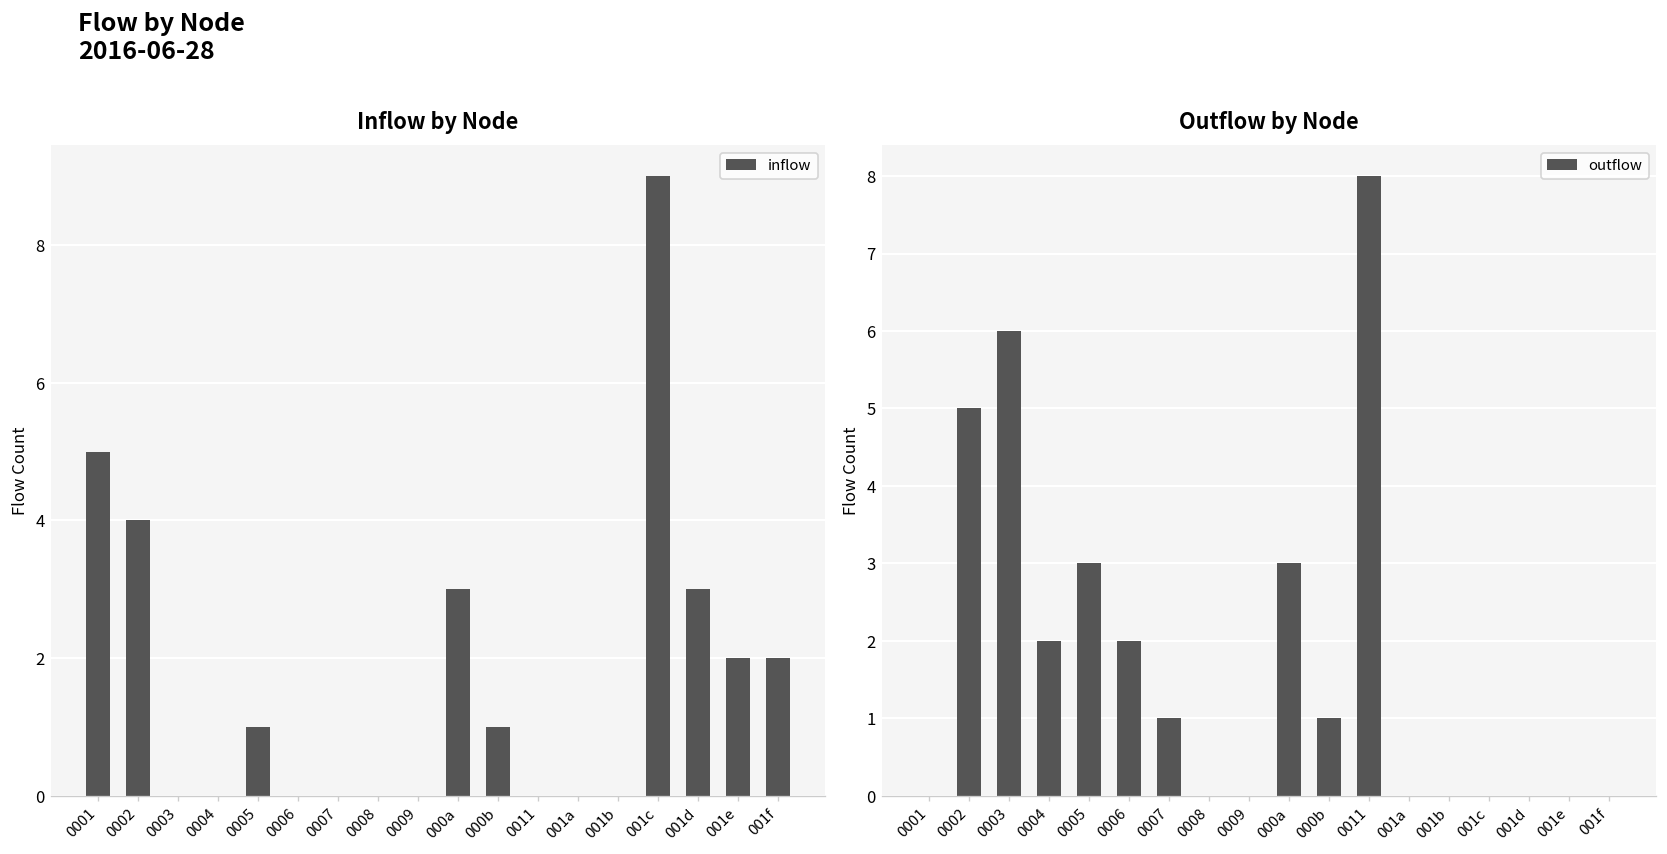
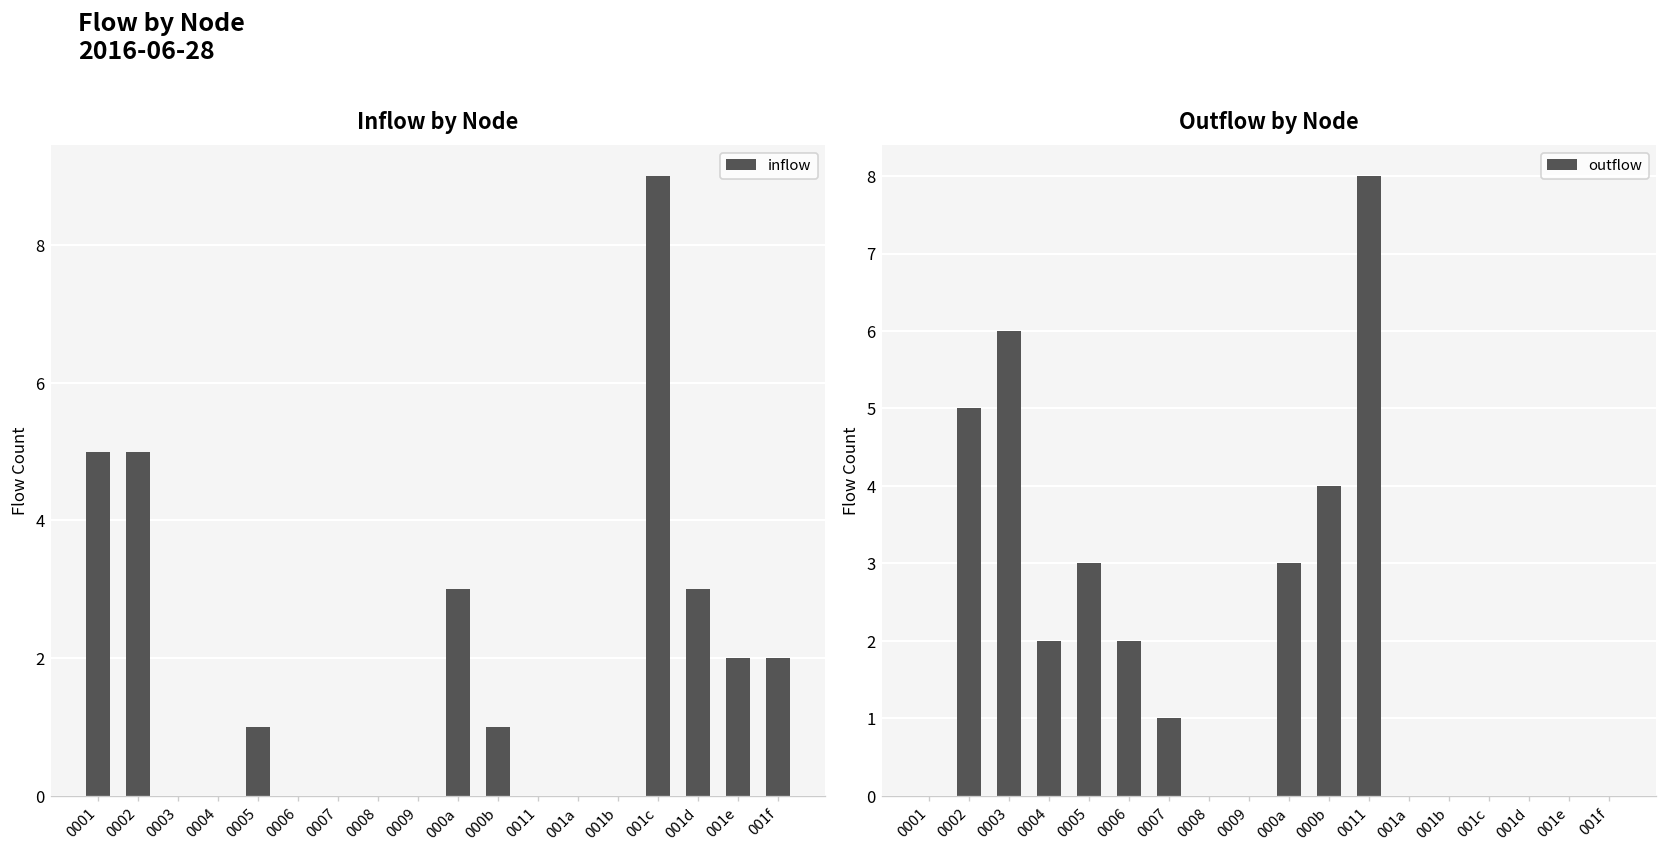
  {
    "Inflow by Node": {
      "0001": 5,
-     "0002": 4,
+     "0002": 5,
      "0003": 0,
      "0004": 0,
      "0005": 1,
      "0006": 0,
      "0007": 0,
      "0008": 0,
      "0009": 0,
      "000a": 3,
      "000b": 1,
      "0011": 0,
      "001a": 0,
      "001b": 0,
      "001c": 9,
      "001d": 3,
      "001e": 2,
      "001f": 2
    },
    "Outflow by Node": {
      "0001": 0,
      "0002": 5,
      "0003": 6,
      "0004": 2,
      "0005": 3,
      "0006": 2,
      "0007": 1,
      "0008": 0,
      "0009": 0,
      "000a": 3,
-     "000b": 1,
+     "000b": 4,
      "0011": 8,
      "001a": 0,
      "001b": 0,
      "001c": 0,
      "001d": 0,
      "001e": 0,
      "001f": 0
    }
  }
